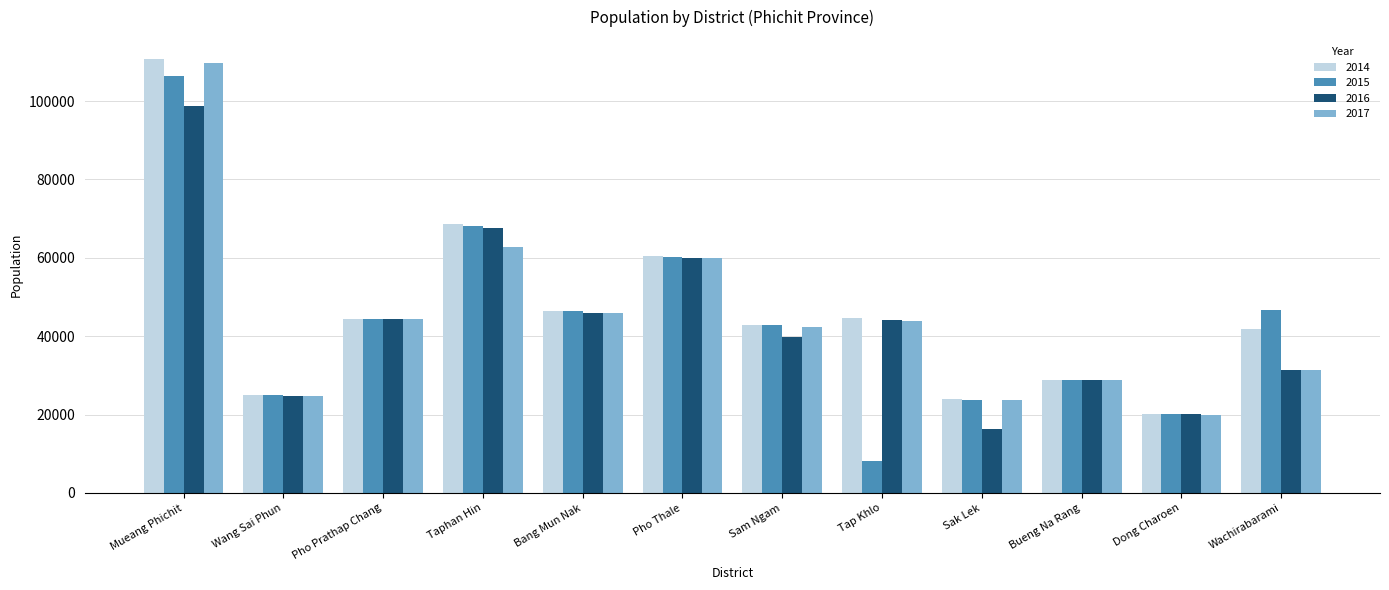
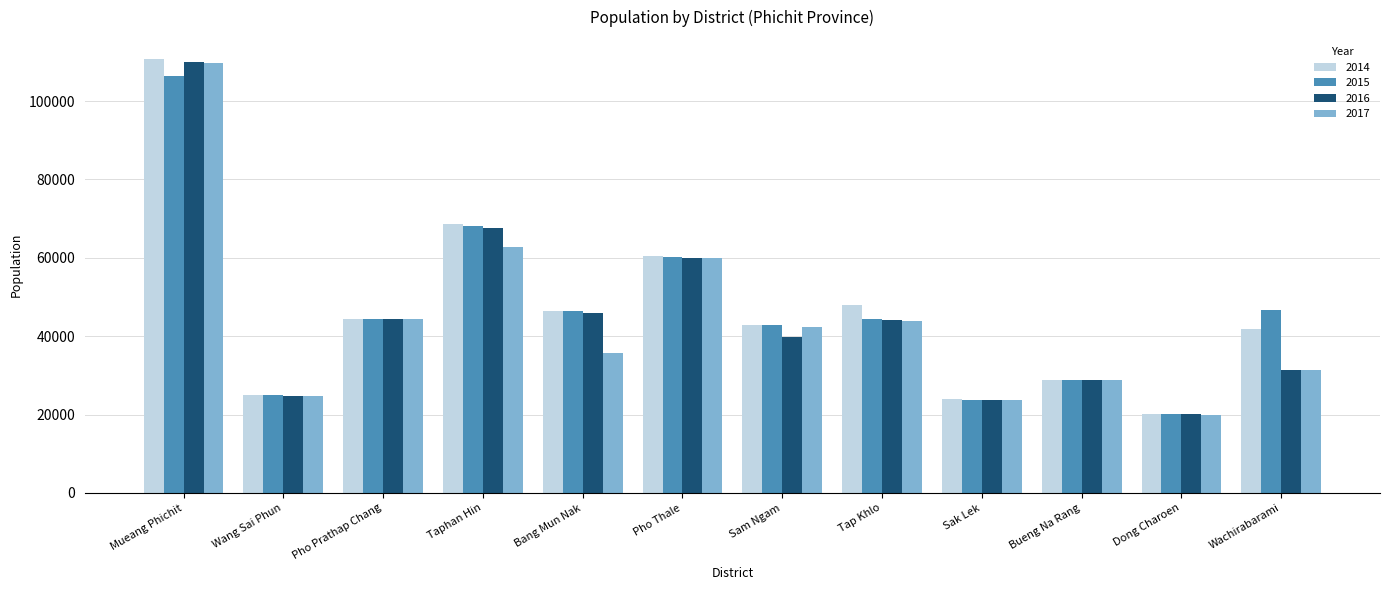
  {
    "2014": {
      "Mueang Phichit": 111000,
      "Wang Sai Phun": 25000,
      "Pho Prathap Chang": 44000,
      "Taphan Hin": 69000,
      "Bang Mun Nak": 47000,
      "Pho Thale": 60000,
      "Sam Ngam": 43000,
-     "Tap Khlo": 45000,
+     "Tap Khlo": 48000,
      "Sak Lek": 24000,
      "Bueng Na Rang": 29000,
      "Dong Charoen": 20000,
      "Wachirabarami": 42000
    },
    "2015": {
      "Mueang Phichit": 106000,
      "Wang Sai Phun": 25000,
      "Pho Prathap Chang": 44000,
      "Taphan Hin": 68000,
      "Bang Mun Nak": 46000,
      "Pho Thale": 60000,
      "Sam Ngam": 43000,
-     "Tap Khlo": 8000,
+     "Tap Khlo": 44000,
      "Sak Lek": 24000,
      "Bueng Na Rang": 29000,
      "Dong Charoen": 20000,
      "Wachirabarami": 47000
    },
    "2016": {
-     "Mueang Phichit": 99000,
+     "Mueang Phichit": 110000,
      "Wang Sai Phun": 25000,
      "Pho Prathap Chang": 44000,
      "Taphan Hin": 68000,
      "Bang Mun Nak": 46000,
      "Pho Thale": 60000,
      "Sam Ngam": 40000,
      "Tap Khlo": 44000,
-     "Sak Lek": 16000,
+     "Sak Lek": 24000,
      "Bueng Na Rang": 29000,
      "Dong Charoen": 20000,
      "Wachirabarami": 31000
    },
    "2017": {
      "Mueang Phichit": 110000,
      "Wang Sai Phun": 25000,
      "Pho Prathap Chang": 44000,
      "Taphan Hin": 63000,
-     "Bang Mun Nak": 46000,
+     "Bang Mun Nak": 36000,
      "Pho Thale": 60000,
      "Sam Ngam": 42000,
      "Tap Khlo": 44000,
      "Sak Lek": 24000,
      "Bueng Na Rang": 29000,
      "Dong Charoen": 20000,
      "Wachirabarami": 31000
    }
  }
